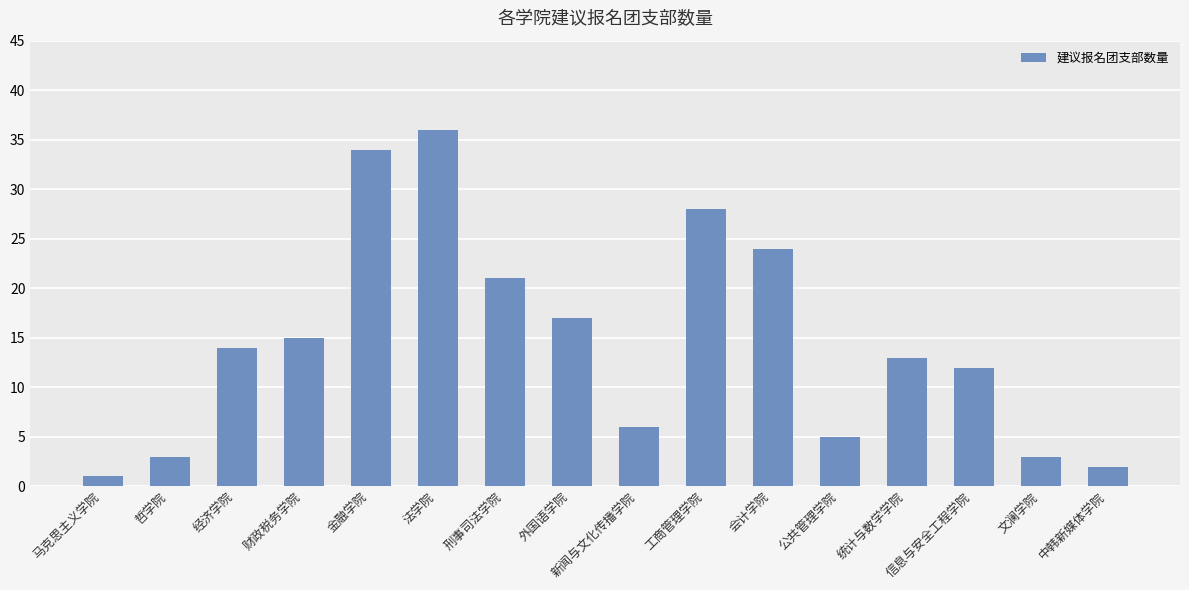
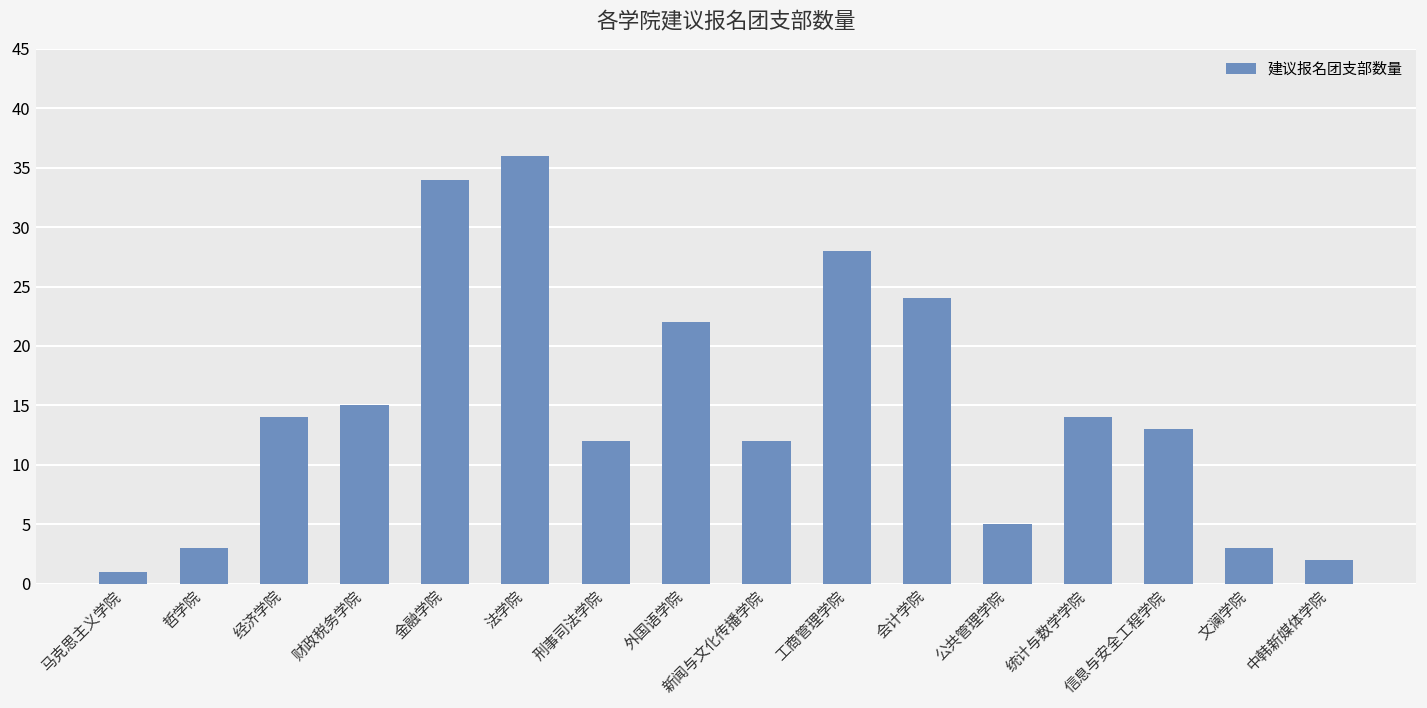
  {
    "马克思主义学院": 1,
    "哲学院": 3,
    "经济学院": 14,
    "财政税务学院": 15,
    "金融学院": 34,
    "法学院": 36,
-   "刑事司法学院": 21,
-   "外国语学院": 17,
-   "新闻与文化传播学院": 6,
+   "刑事司法学院": 12,
+   "外国语学院": 22,
+   "新闻与文化传播学院": 12,
    "工商管理学院": 28,
    "会计学院": 24,
    "公共管理学院": 5,
-   "统计与数学学院": 13,
-   "信息与安全工程学院": 12,
+   "统计与数学学院": 14,
+   "信息与安全工程学院": 13,
    "文澜学院": 3,
    "中韩新媒体学院": 2
  }
